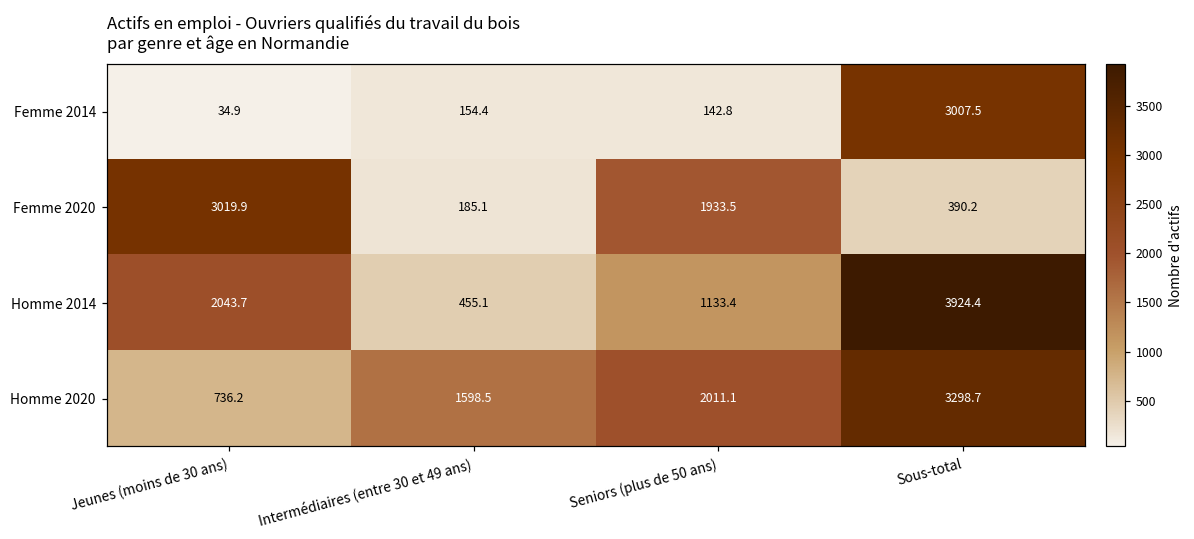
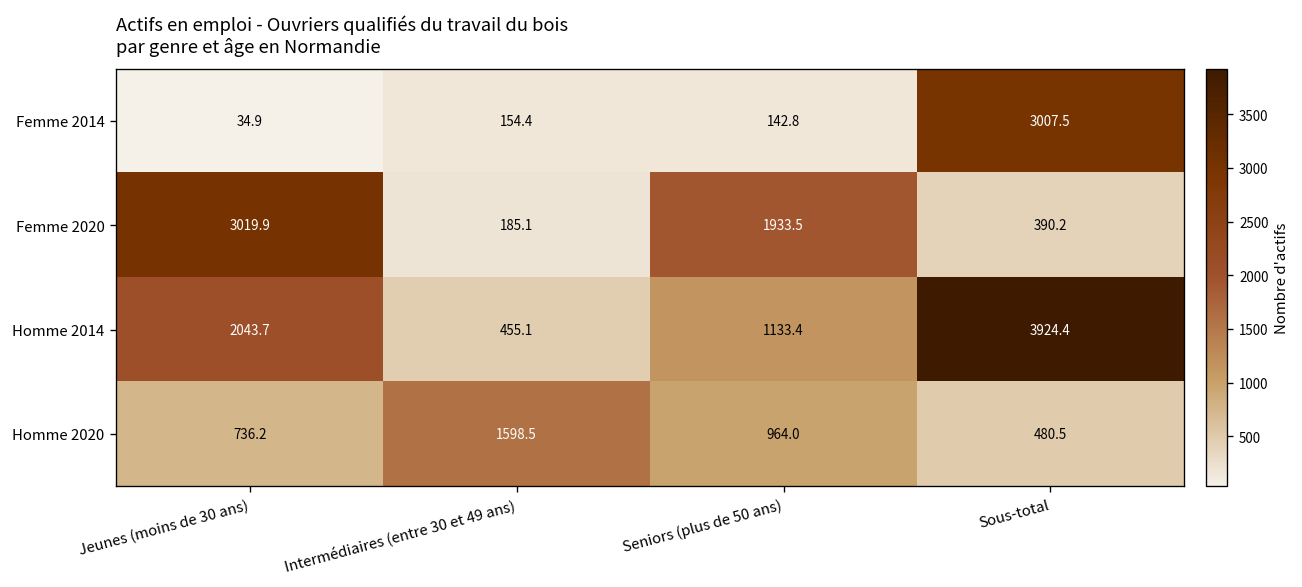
  {
    "Femme 2014": {
      "Jeunes (moins de 30 ans)": 34.9,
      "Intermédiaires (entre 30 et 49 ans)": 154.4,
      "Seniors (plus de 50 ans)": 142.8,
      "Sous-total": 3007.5
    },
    "Femme 2020": {
      "Jeunes (moins de 30 ans)": 3019.9,
      "Intermédiaires (entre 30 et 49 ans)": 185.1,
      "Seniors (plus de 50 ans)": 1933.5,
      "Sous-total": 390.2
    },
    "Homme 2014": {
      "Jeunes (moins de 30 ans)": 2043.7,
      "Intermédiaires (entre 30 et 49 ans)": 455.1,
      "Seniors (plus de 50 ans)": 1133.4,
      "Sous-total": 3924.4
    },
    "Homme 2020": {
      "Jeunes (moins de 30 ans)": 736.2,
      "Intermédiaires (entre 30 et 49 ans)": 1598.5,
-     "Seniors (plus de 50 ans)": 2011.1,
-     "Sous-total": 3298.7
+     "Seniors (plus de 50 ans)": 964.0,
+     "Sous-total": 480.5
    }
  }
